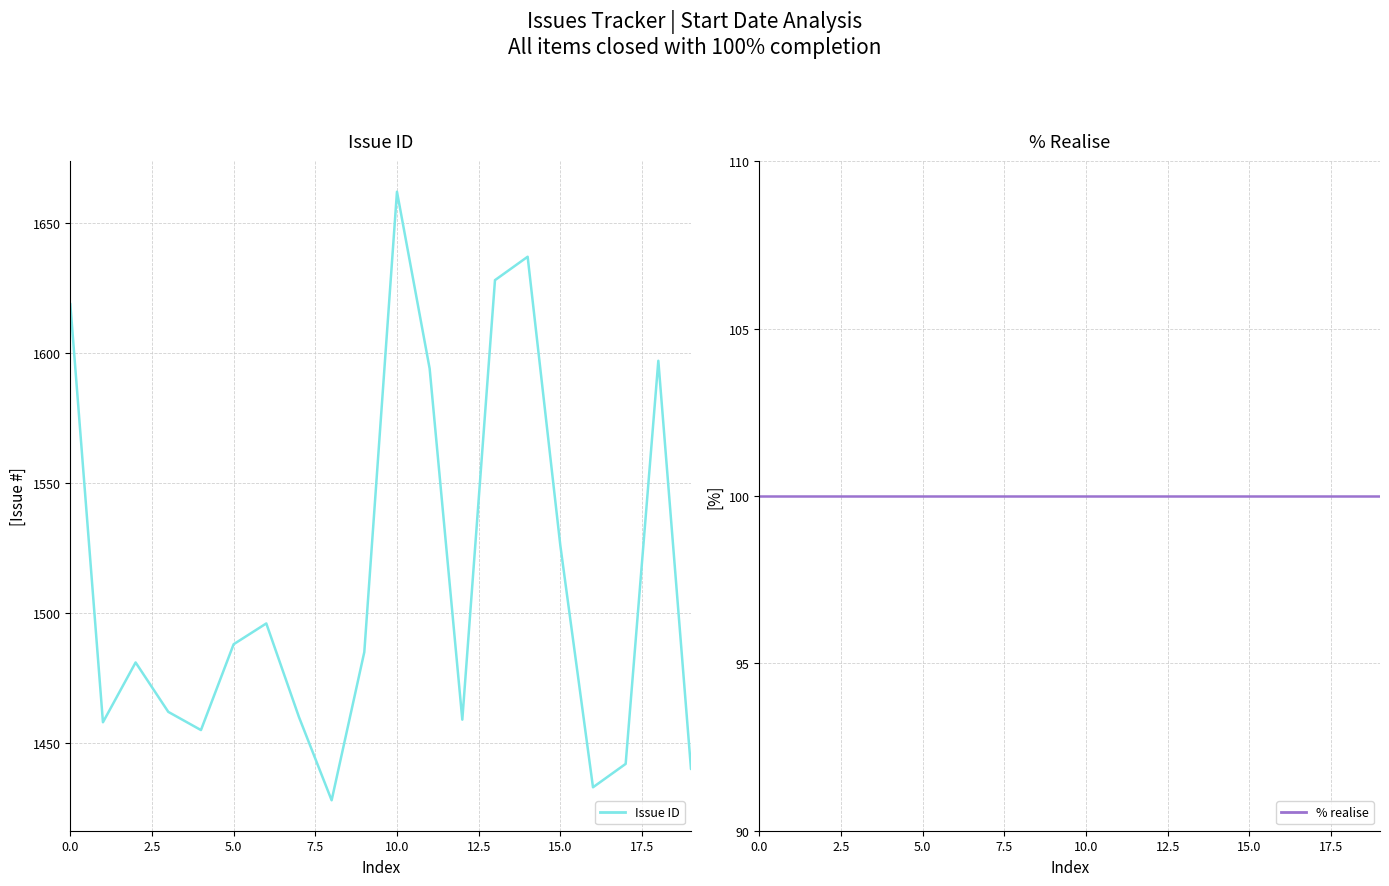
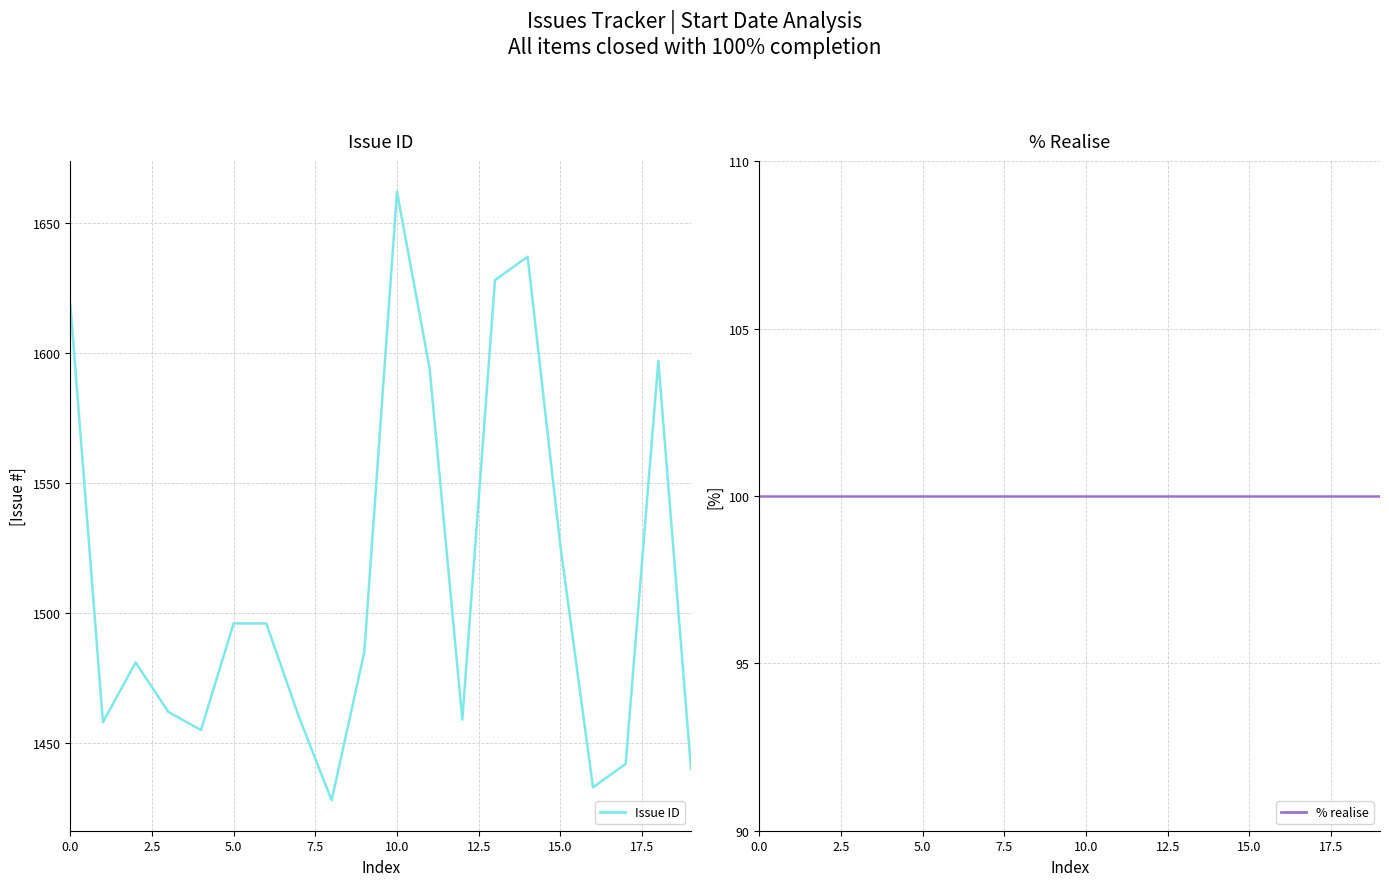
  {
    "Issue ID": {
      "0.0": 1619,
-     "5.0": 1488,
+     "5.0": 1496,
      "10.0": 1662,
      "15.0": 1526
    },
    "% Realise": {
      "0.0": 100.0,
      "5.0": 100.0,
      "10.0": 100.0,
      "15.0": 100.0
    }
  }
